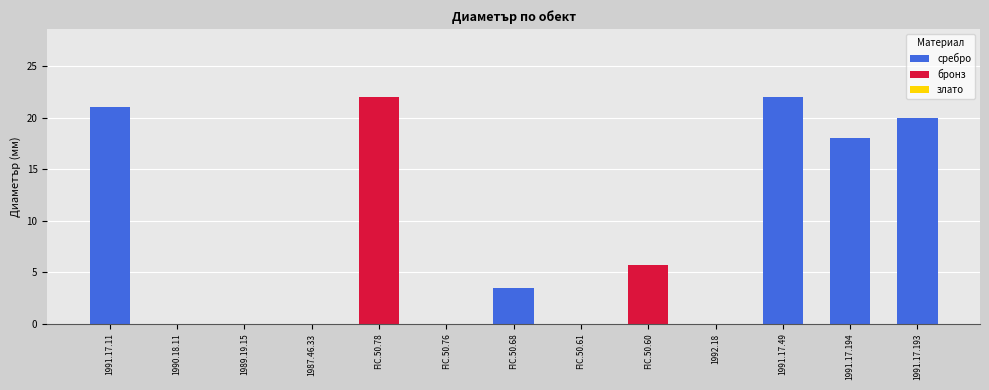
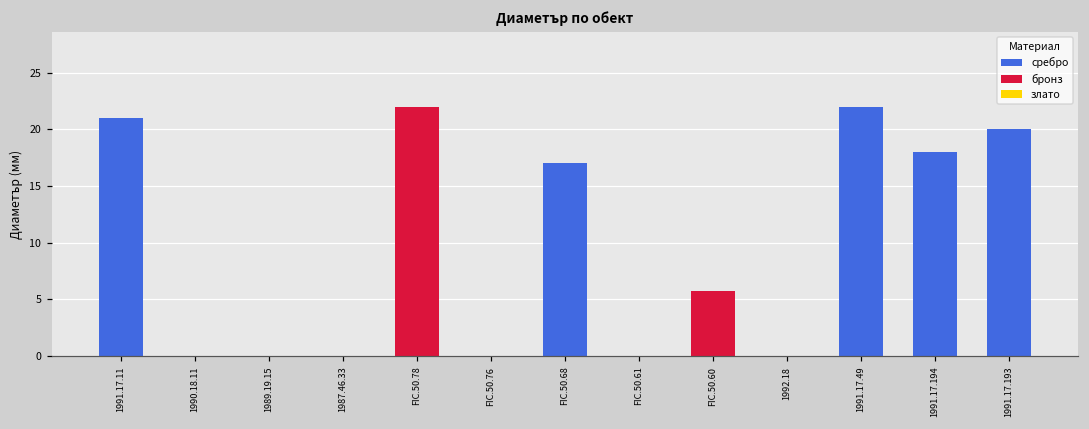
  {
    "1991.17.11": 21.0,
    "1990.18.11": 0.0,
    "1989.19.15": 0.0,
    "1987.46.33": 0.0,
    "FIC.50.78": 22.0,
    "FIC.50.76": 0.0,
-   "FIC.50.68": 3.5,
+   "FIC.50.68": 17.0,
    "FIC.50.61": 0.0,
    "FIC.50.60": 5.7,
    "1992.18": 0.0,
    "1991.17.49": 22.0,
    "1991.17.194": 18.0,
    "1991.17.193": 20.0
  }
